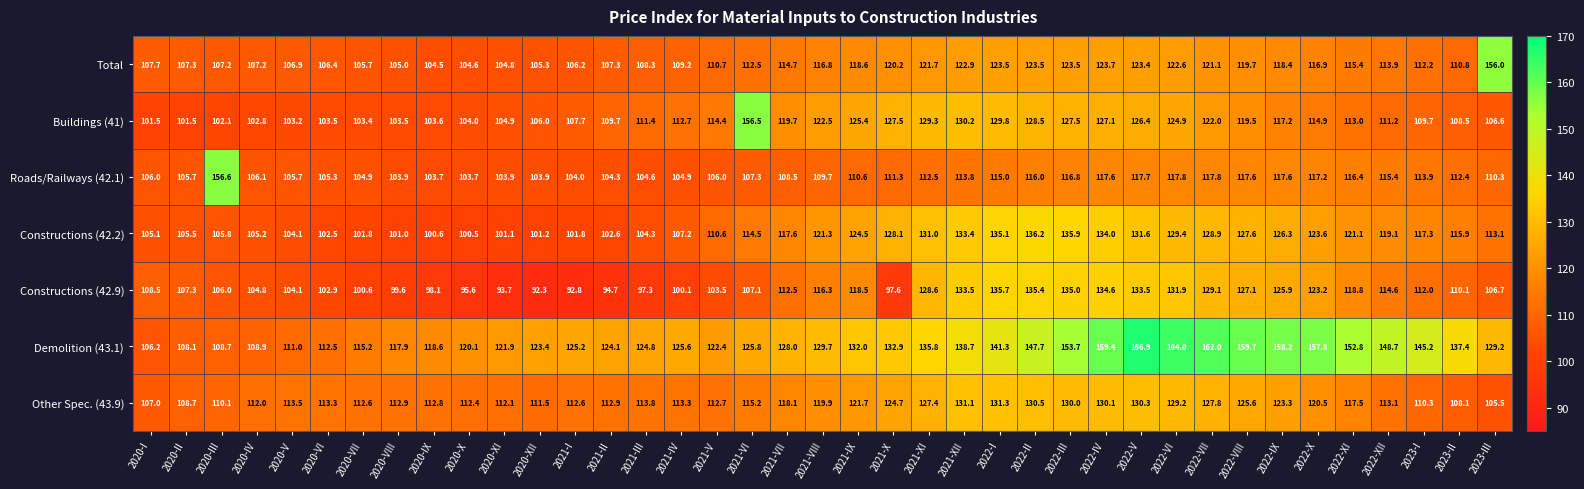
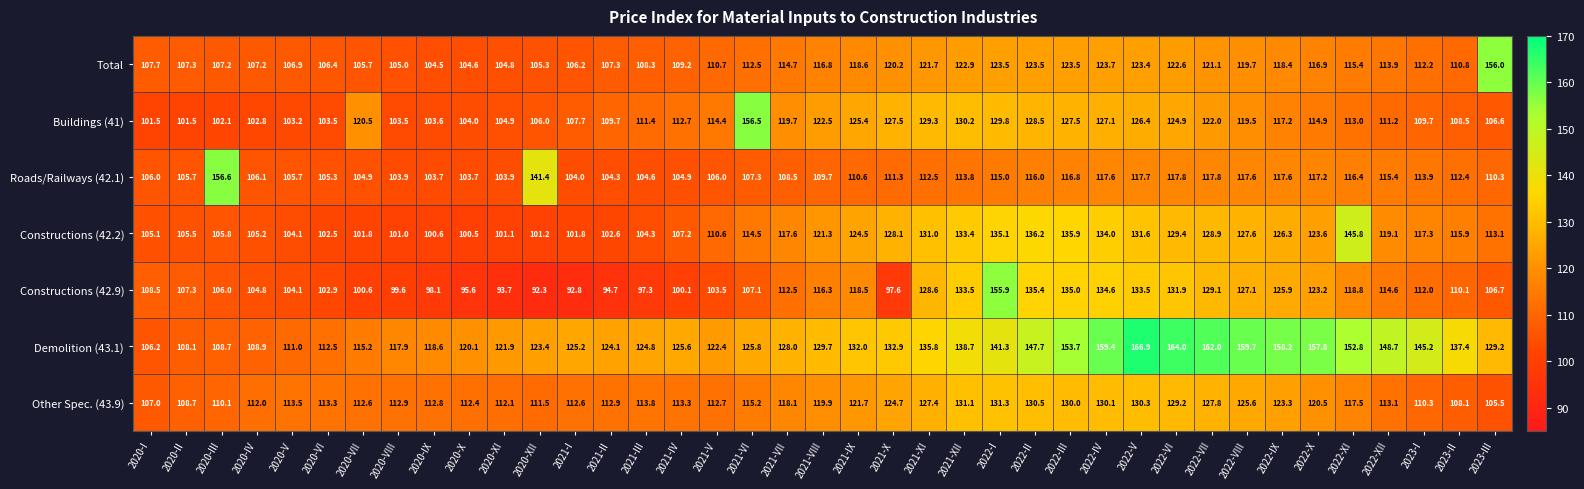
  {
    "Buildings (41)": {
      "2020-I": 101.5,
      "2020-II": 101.5,
      "2020-III": 102.1,
      "2020-IV": 102.8,
      "2020-V": 103.2,
      "2020-VI": 103.5,
-     "2020-VII": 103.4,
+     "2020-VII": 120.5,
      "2020-VIII": 103.5,
      "2020-IX": 103.6,
      "2020-X": 104.0,
      "2020-XI": 104.9,
      "2020-XII": 106.0,
      "2021-I": 107.7,
      "2021-II": 109.7,
      "2021-III": 111.4,
      "2021-IV": 112.7,
      "2021-V": 114.4,
      "2021-VI": 156.5,
      "2021-VII": 119.7,
      "2021-VIII": 122.5,
      "2021-IX": 125.4,
      "2021-X": 127.5,
      "2021-XI": 129.3,
      "2021-XII": 130.2,
      "2022-I": 129.8,
      "2022-II": 128.5,
      "2022-III": 127.5,
      "2022-IV": 127.1,
      "2022-V": 126.4,
      "2022-VI": 124.9,
      "2022-VII": 122.0,
      "2022-VIII": 119.5,
      "2022-IX": 117.2,
      "2022-X": 114.9,
      "2022-XI": 113.0,
      "2022-XII": 111.2,
      "2023-I": 109.7,
      "2023-II": 108.5,
      "2023-III": 106.6
    },
    "Roads/Railways (42.1)": {
      "2020-I": 106.0,
      "2020-II": 105.7,
      "2020-III": 156.6,
      "2020-IV": 106.1,
      "2020-V": 105.7,
      "2020-VI": 105.3,
      "2020-VII": 104.9,
      "2020-VIII": 103.9,
      "2020-IX": 103.7,
      "2020-X": 103.7,
      "2020-XI": 103.9,
-     "2020-XII": 103.9,
+     "2020-XII": 141.4,
      "2021-I": 104.0,
      "2021-II": 104.3,
      "2021-III": 104.6,
      "2021-IV": 104.9,
      "2021-V": 106.0,
      "2021-VI": 107.3,
      "2021-VII": 108.5,
      "2021-VIII": 109.7,
      "2021-IX": 110.6,
      "2021-X": 111.3,
      "2021-XI": 112.5,
      "2021-XII": 113.8,
      "2022-I": 115.0,
      "2022-II": 116.0,
      "2022-III": 116.8,
      "2022-IV": 117.6,
      "2022-V": 117.7,
      "2022-VI": 117.8,
      "2022-VII": 117.8,
      "2022-VIII": 117.6,
      "2022-IX": 117.6,
      "2022-X": 117.2,
      "2022-XI": 116.4,
      "2022-XII": 115.4,
      "2023-I": 113.9,
      "2023-II": 112.4,
      "2023-III": 110.3
    },
    "Constructions (42.2)": {
      "2020-I": 105.1,
      "2020-II": 105.5,
      "2020-III": 105.8,
      "2020-IV": 105.2,
      "2020-V": 104.1,
      "2020-VI": 102.5,
      "2020-VII": 101.8,
      "2020-VIII": 101.0,
      "2020-IX": 100.6,
      "2020-X": 100.5,
      "2020-XI": 101.1,
      "2020-XII": 101.2,
      "2021-I": 101.8,
      "2021-II": 102.6,
      "2021-III": 104.3,
      "2021-IV": 107.2,
      "2021-V": 110.6,
      "2021-VI": 114.5,
      "2021-VII": 117.6,
      "2021-VIII": 121.3,
      "2021-IX": 124.5,
      "2021-X": 128.1,
      "2021-XI": 131.0,
      "2021-XII": 133.4,
      "2022-I": 135.1,
      "2022-II": 136.2,
      "2022-III": 135.9,
      "2022-IV": 134.0,
      "2022-V": 131.6,
      "2022-VI": 129.4,
      "2022-VII": 128.9,
      "2022-VIII": 127.6,
      "2022-IX": 126.3,
      "2022-X": 123.6,
-     "2022-XI": 121.1,
+     "2022-XI": 145.8,
      "2022-XII": 119.1,
      "2023-I": 117.3,
      "2023-II": 115.9,
      "2023-III": 113.1
    },
    "Constructions (42.9)": {
      "2020-I": 108.5,
      "2020-II": 107.3,
      "2020-III": 106.0,
      "2020-IV": 104.8,
      "2020-V": 104.1,
      "2020-VI": 102.9,
      "2020-VII": 100.6,
      "2020-VIII": 99.6,
      "2020-IX": 98.1,
      "2020-X": 95.6,
      "2020-XI": 93.7,
      "2020-XII": 92.3,
      "2021-I": 92.8,
      "2021-II": 94.7,
      "2021-III": 97.3,
      "2021-IV": 100.1,
      "2021-V": 103.5,
      "2021-VI": 107.1,
      "2021-VII": 112.5,
      "2021-VIII": 116.3,
      "2021-IX": 118.5,
      "2021-X": 97.6,
      "2021-XI": 128.6,
      "2021-XII": 133.5,
-     "2022-I": 135.7,
+     "2022-I": 155.9,
      "2022-II": 135.4,
      "2022-III": 135.0,
      "2022-IV": 134.6,
      "2022-V": 133.5,
      "2022-VI": 131.9,
      "2022-VII": 129.1,
      "2022-VIII": 127.1,
      "2022-IX": 125.9,
      "2022-X": 123.2,
      "2022-XI": 118.8,
      "2022-XII": 114.6,
      "2023-I": 112.0,
      "2023-II": 110.1,
      "2023-III": 106.7
    }
  }
